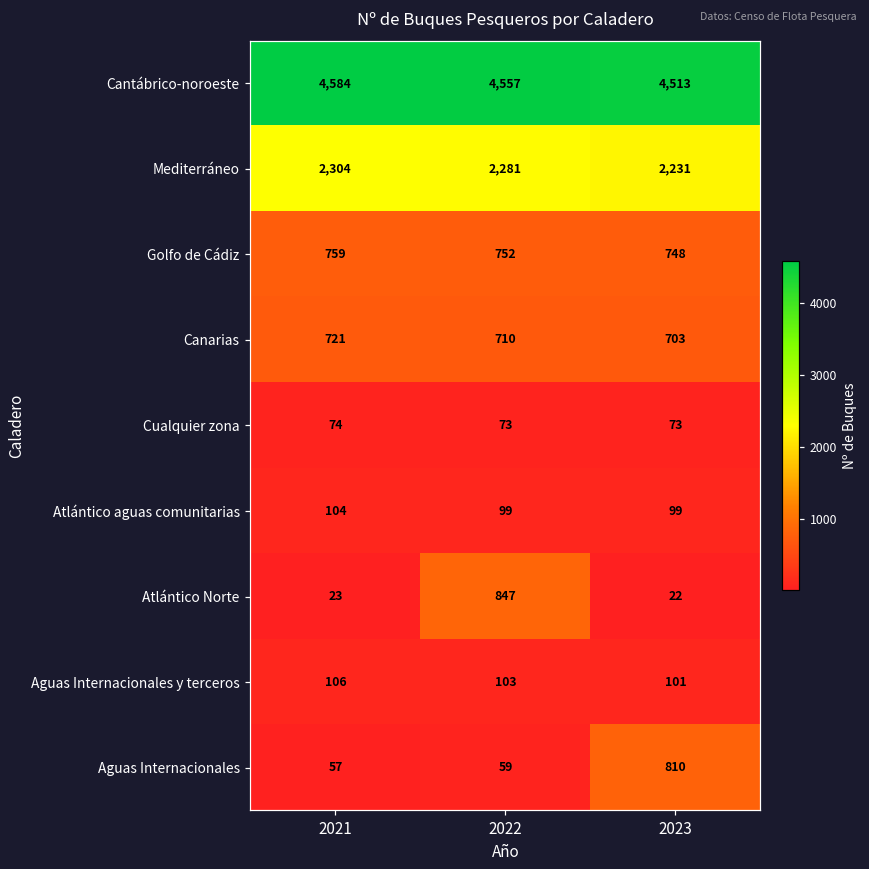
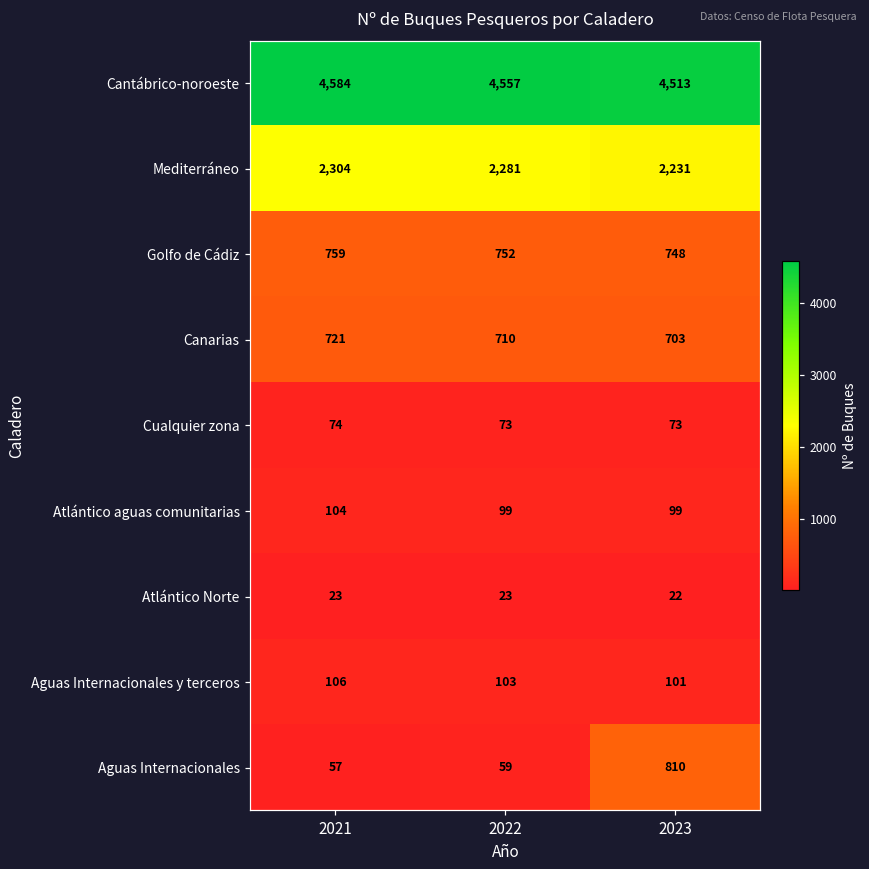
  {
    "Cantábrico-noroeste": {
      "2021": "4,584",
      "2022": "4,557",
      "2023": "4,513"
    },
    "Mediterráneo": {
      "2021": "2,304",
      "2022": "2,281",
      "2023": "2,231"
    },
    "Golfo de Cádiz": {
      "2021": "759",
      "2022": "752",
      "2023": "748"
    },
    "Canarias": {
      "2021": "721",
      "2022": "710",
      "2023": "703"
    },
    "Cualquier zona": {
      "2021": "74",
      "2022": "73",
      "2023": "73"
    },
    "Atlántico aguas comunitarias": {
      "2021": "104",
      "2022": "99",
      "2023": "99"
    },
    "Atlántico Norte": {
      "2021": "23",
-     "2022": "847",
+     "2022": "23",
      "2023": "22"
    },
    "Aguas Internacionales y terceros": {
      "2021": "106",
      "2022": "103",
      "2023": "101"
    },
    "Aguas Internacionales": {
      "2021": "57",
      "2022": "59",
      "2023": "810"
    }
  }
